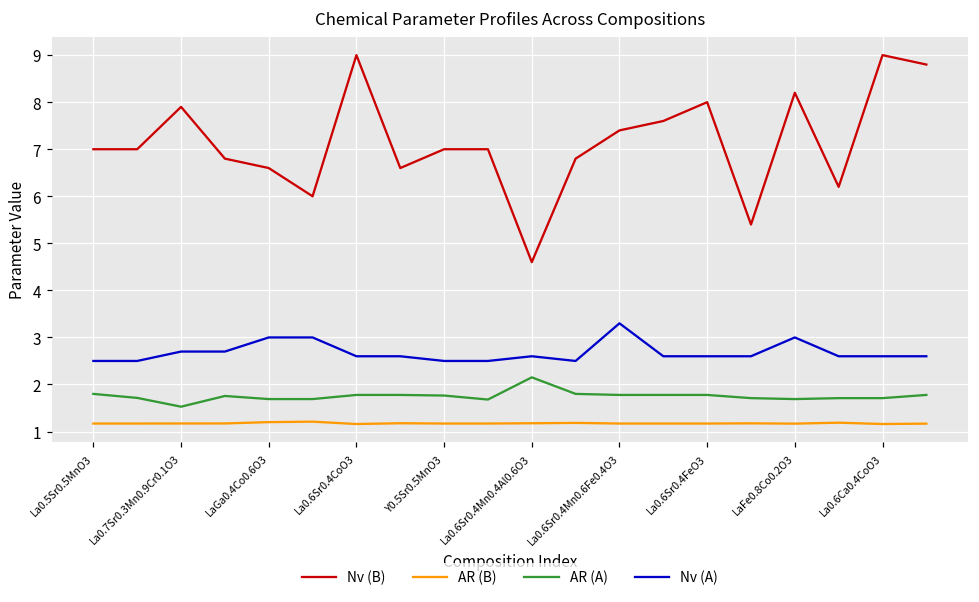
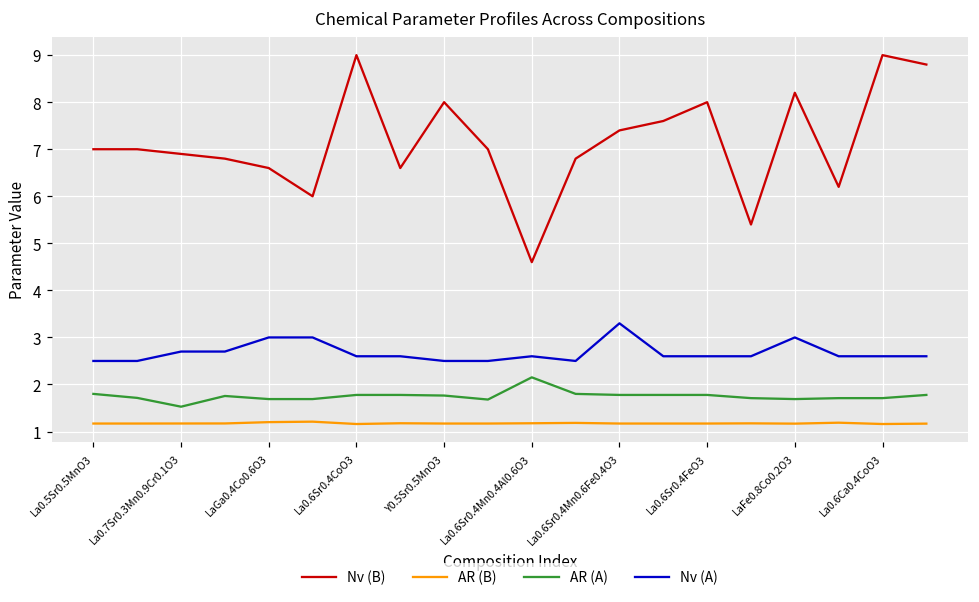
  {
    "Nv (B)": {
      "La0.5Sr0.5MnO3": 7.0,
-     "La0.7Sr0.3Mn0.9Cr0.1O3": 7.9,
+     "La0.7Sr0.3Mn0.9Cr0.1O3": 6.9,
      "LaGa0.4Co0.6O3": 6.6,
      "La0.6Sr0.4CoO3": 9.0,
-     "Y0.5Sr0.5MnO3": 7,
+     "Y0.5Sr0.5MnO3": 8,
      "La0.6Sr0.4Mn0.4Al0.6O3": 4.6,
      "La0.6Sr0.4Mn0.6Fe0.4O3": 7.4,
      "La0.6Sr0.4FeO3": 8.0,
      "LaFe0.8Co0.2O3": 8.2,
      "La0.6Ca0.4CoO3": 9.0
    },
    "AR (B)": {
      "La0.5Sr0.5MnO3": 1.2,
      "La0.7Sr0.3Mn0.9Cr0.1O3": 1.2,
      "LaGa0.4Co0.6O3": 1.2,
      "La0.6Sr0.4CoO3": 1.2,
      "Y0.5Sr0.5MnO3": 1.2,
      "La0.6Sr0.4Mn0.4Al0.6O3": 1.2,
      "La0.6Sr0.4Mn0.6Fe0.4O3": 1.2,
      "La0.6Sr0.4FeO3": 1.2,
      "LaFe0.8Co0.2O3": 1.2,
      "La0.6Ca0.4CoO3": 1.2
    },
    "AR (A)": {
      "La0.5Sr0.5MnO3": 1.8,
      "La0.7Sr0.3Mn0.9Cr0.1O3": 1.5,
      "LaGa0.4Co0.6O3": 1.7,
      "La0.6Sr0.4CoO3": 1.8,
      "Y0.5Sr0.5MnO3": 1.8,
      "La0.6Sr0.4Mn0.4Al0.6O3": 2.2,
      "La0.6Sr0.4Mn0.6Fe0.4O3": 1.8,
      "La0.6Sr0.4FeO3": 1.8,
      "LaFe0.8Co0.2O3": 1.7,
      "La0.6Ca0.4CoO3": 1.7
    },
    "Nv (A)": {
      "La0.5Sr0.5MnO3": 2.5,
      "La0.7Sr0.3Mn0.9Cr0.1O3": 2.7,
      "LaGa0.4Co0.6O3": 3.0,
      "La0.6Sr0.4CoO3": 2.6,
      "Y0.5Sr0.5MnO3": 2.5,
      "La0.6Sr0.4Mn0.4Al0.6O3": 2.6,
      "La0.6Sr0.4Mn0.6Fe0.4O3": 3.3,
      "La0.6Sr0.4FeO3": 2.6,
      "LaFe0.8Co0.2O3": 3.0,
      "La0.6Ca0.4CoO3": 2.6
    }
  }
